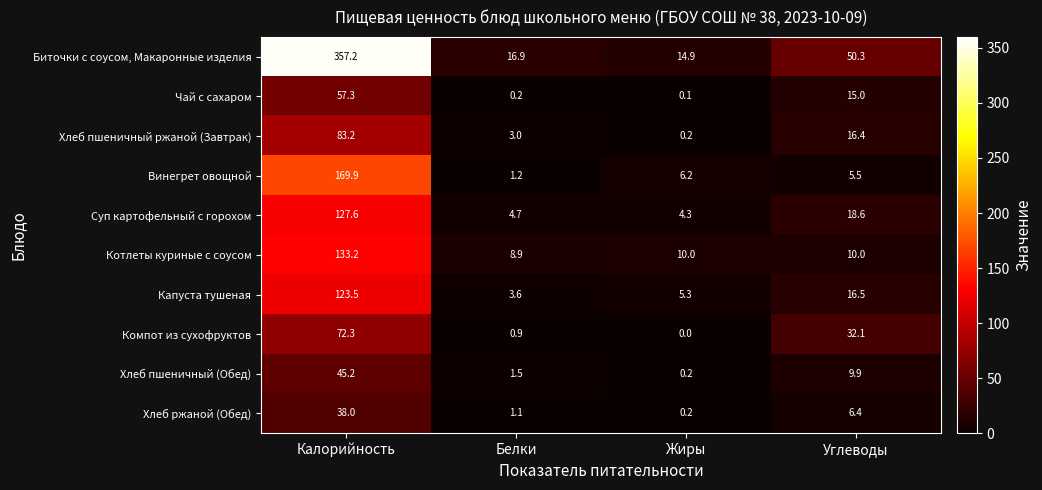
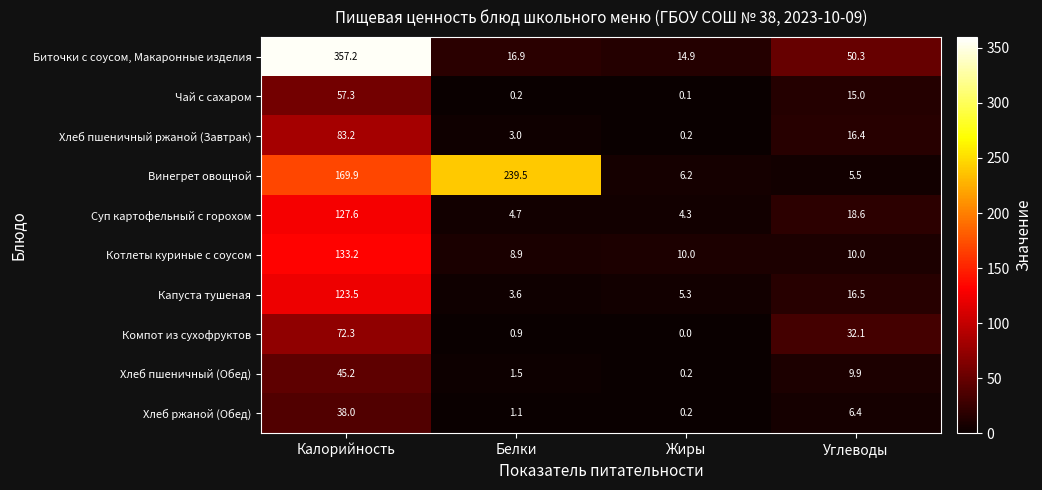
  {
    "Биточки с соусом, Макаронные изделия": {
      "Калорийность": 357.2,
      "Белки": 16.9,
      "Жиры": 14.9,
      "Углеводы": 50.3
    },
    "Чай с сахаром": {
      "Калорийность": 57.3,
      "Белки": 0.2,
      "Жиры": 0.1,
      "Углеводы": 15.0
    },
    "Хлеб пшеничный ржаной (Завтрак)": {
      "Калорийность": 83.2,
      "Белки": 3.0,
      "Жиры": 0.2,
      "Углеводы": 16.4
    },
    "Винегрет овощной": {
      "Калорийность": 169.9,
-     "Белки": 1.2,
+     "Белки": 239.5,
      "Жиры": 6.2,
      "Углеводы": 5.5
    },
    "Суп картофельный с горохом": {
      "Калорийность": 127.6,
      "Белки": 4.7,
      "Жиры": 4.3,
      "Углеводы": 18.6
    },
    "Котлеты куриные с соусом": {
      "Калорийность": 133.2,
      "Белки": 8.9,
      "Жиры": 10.0,
      "Углеводы": 10.0
    },
    "Капуста тушеная": {
      "Калорийность": 123.5,
      "Белки": 3.6,
      "Жиры": 5.3,
      "Углеводы": 16.5
    },
    "Компот из сухофруктов": {
      "Калорийность": 72.3,
      "Белки": 0.9,
      "Жиры": 0.0,
      "Углеводы": 32.1
    },
    "Хлеб пшеничный (Обед)": {
      "Калорийность": 45.2,
      "Белки": 1.5,
      "Жиры": 0.2,
      "Углеводы": 9.9
    },
    "Хлеб ржаной (Обед)": {
      "Калорийность": 38.0,
      "Белки": 1.1,
      "Жиры": 0.2,
      "Углеводы": 6.4
    }
  }
